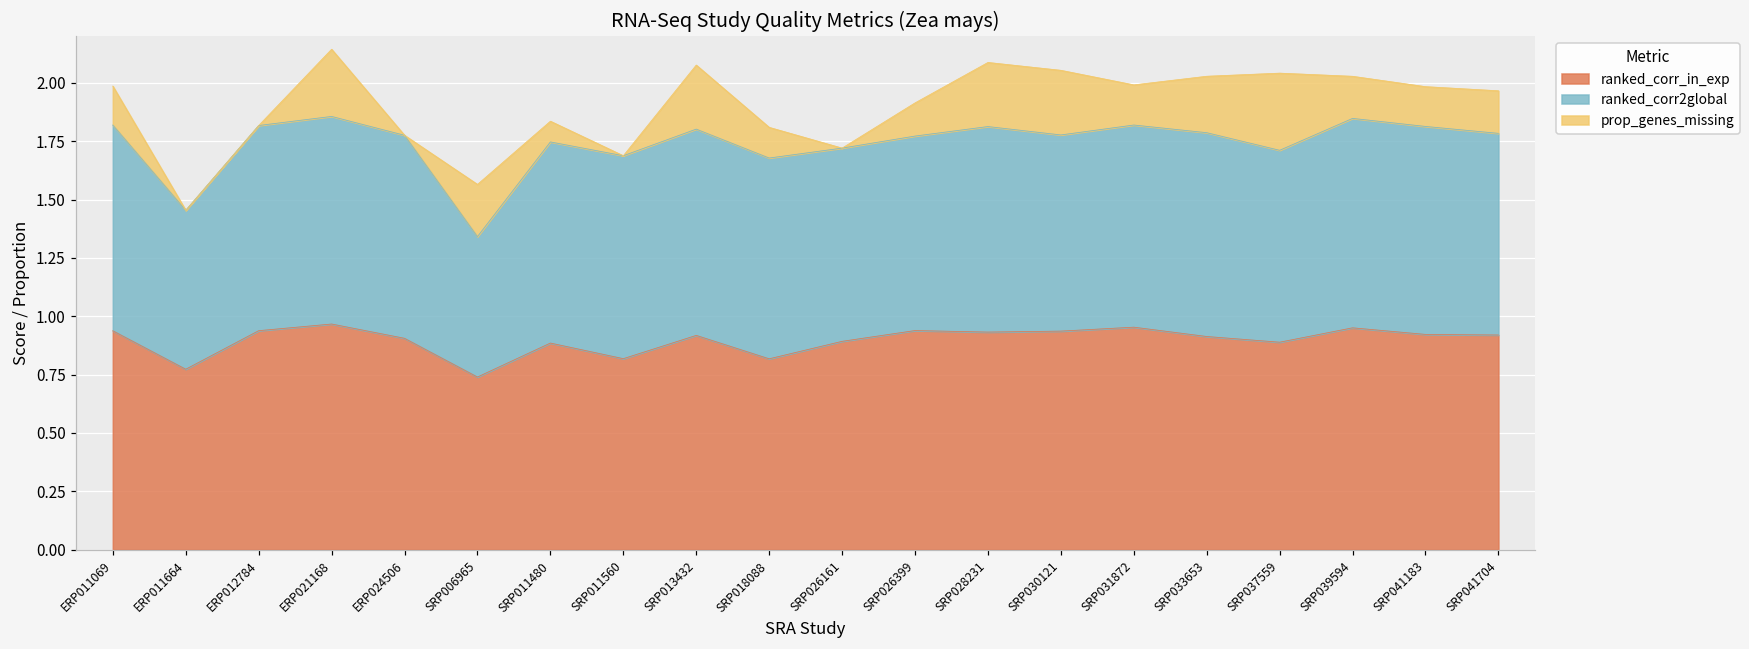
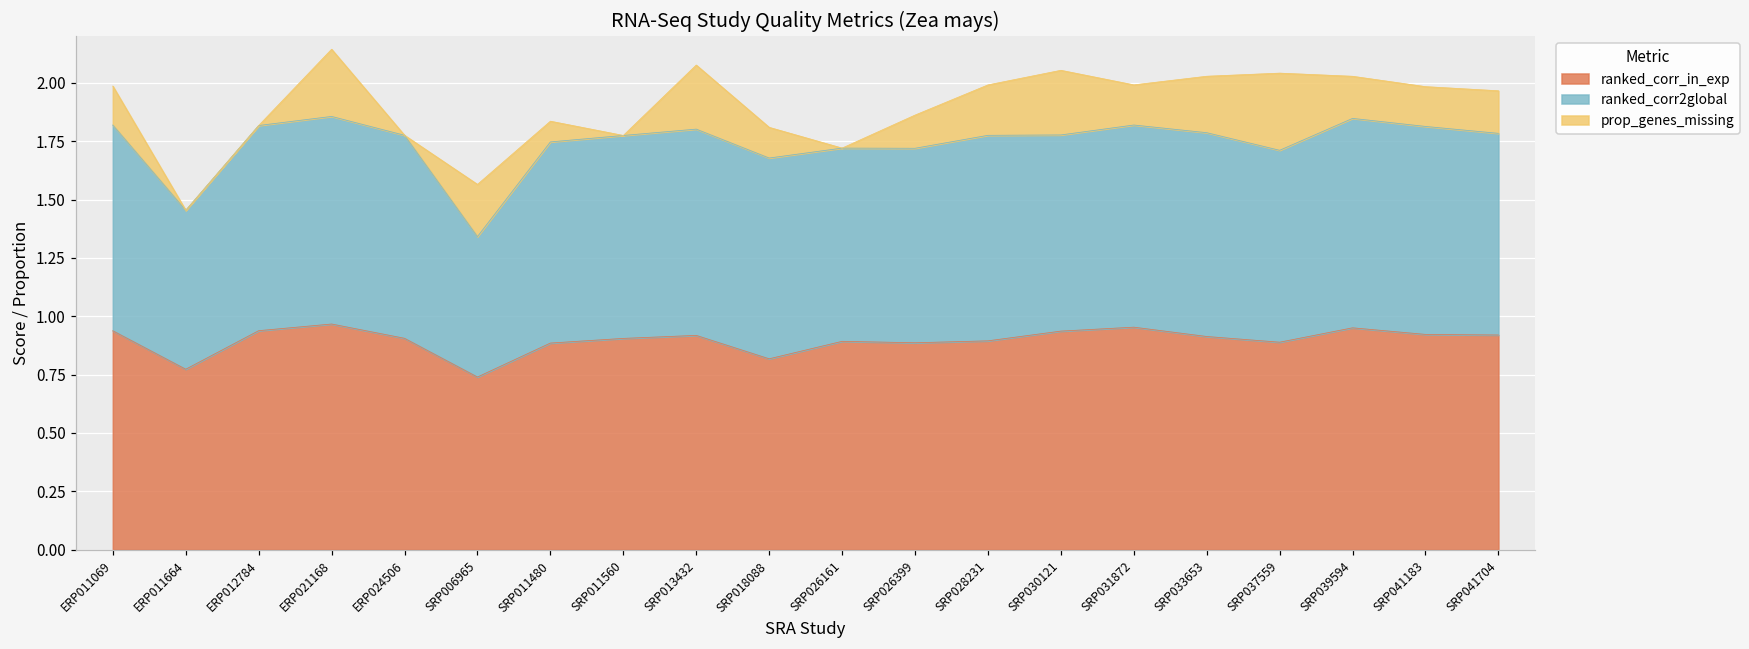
  {
    "ranked_corr_in_exp": {
      "ERP011069": 0.94,
      "ERP011664": 0.77,
      "ERP012784": 0.94,
      "ERP021168": 0.97,
      "ERP024506": 0.91,
      "SRP006965": 0.74,
      "SRP011480": 0.89,
-     "SRP011560": 0.82,
+     "SRP011560": 0.91,
      "SRP013432": 0.92,
      "SRP018088": 0.82,
      "SRP026161": 0.89,
-     "SRP026399": 0.94,
-     "SRP028231": 0.93,
+     "SRP026399": 0.89,
+     "SRP028231": 0.89,
      "SRP030121": 0.94,
      "SRP031872": 0.95,
      "SRP033653": 0.91,
      "SRP037559": 0.89,
      "SRP039594": 0.95,
      "SRP041183": 0.92,
      "SRP041704": 0.92
    },
    "ranked_corr2global": {
      "ERP011069": 0.88,
      "ERP021168": 0.89,
      "SRP006965": 0.60,
      "SRP011480": 0.86,
      "SRP013432": 0.88,
      "SRP018088": 0.86,
      "SRP026399": 0.83,
      "SRP028231": 0.88,
      "SRP030121": 0.84,
      "SRP031872": 0.87,
      "SRP033653": 0.87,
      "SRP037559": 0.82,
      "SRP039594": 0.90,
      "SRP041183": 0.89,
      "SRP041704": 0.86
    },
    "prop_genes_missing": {
      "ERP011069": 0.17,
      "ERP021168": 0.29,
      "SRP006965": 0.22,
      "SRP011480": 0.09,
      "SRP013432": 0.27,
      "SRP018088": 0.13,
      "SRP026399": 0.14,
-     "SRP028231": 0.27,
+     "SRP028231": 0.22,
      "SRP030121": 0.28,
      "SRP031872": 0.17,
      "SRP033653": 0.24,
      "SRP037559": 0.33,
      "SRP039594": 0.18,
      "SRP041183": 0.17,
      "SRP041704": 0.18
    }
  }
